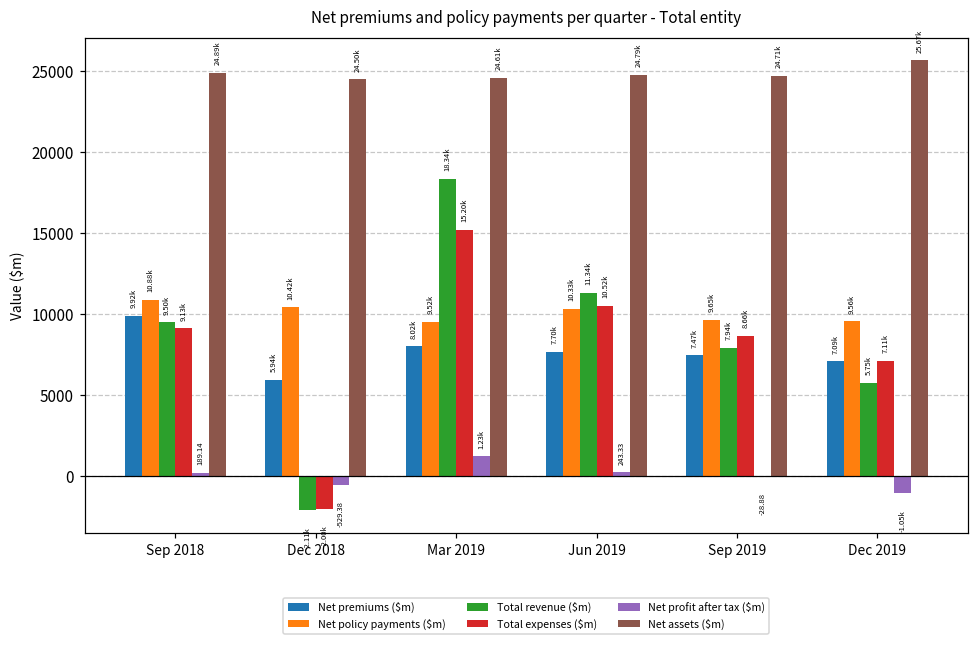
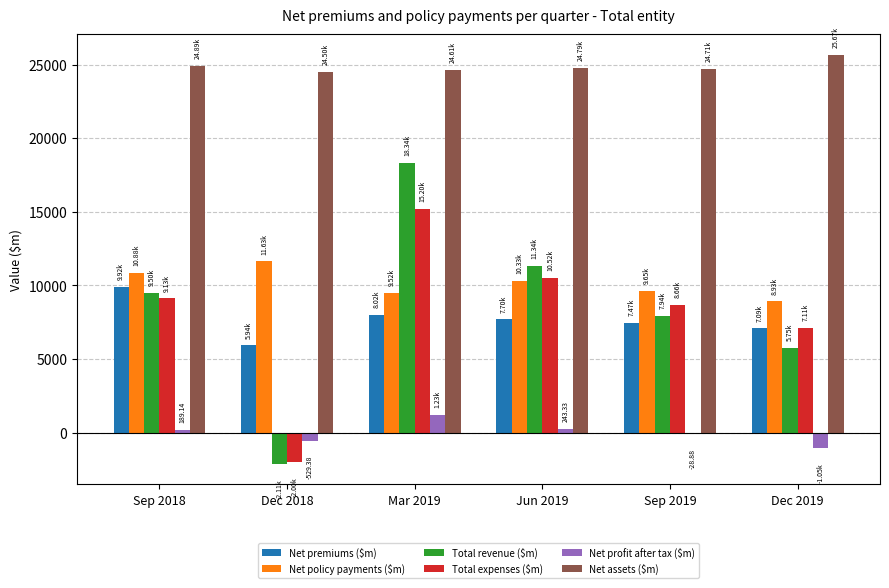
  {
    "Net premiums ($m)": {
      "Sep 2018": "9.92k",
      "Dec 2018": "5.94k",
      "Mar 2019": "8.02k",
      "Jun 2019": "7.70k",
      "Sep 2019": "7.47k",
      "Dec 2019": "7.09k"
    },
    "Net policy payments ($m)": {
      "Sep 2018": "10.88k",
-     "Dec 2018": "10.42k",
+     "Dec 2018": "11.63k",
      "Mar 2019": "9.52k",
      "Jun 2019": "10.33k",
      "Sep 2019": "9.65k",
-     "Dec 2019": "9.56k"
+     "Dec 2019": "8.93k"
    },
    "Total revenue ($m)": {
      "Sep 2018": "9.50k",
      "Dec 2018": "-2.11k",
      "Mar 2019": "18.34k",
      "Jun 2019": "11.34k",
      "Sep 2019": "7.94k",
      "Dec 2019": "5.75k"
    },
    "Total expenses ($m)": {
      "Sep 2018": "9.13k",
      "Dec 2018": "-2.00k",
      "Mar 2019": "15.20k",
      "Jun 2019": "10.52k",
      "Sep 2019": "8.66k",
      "Dec 2019": "7.11k"
    },
    "Net profit after tax ($m)": {
      "Sep 2018": "189.14",
      "Dec 2018": "-529.38",
      "Mar 2019": "1.23k",
      "Jun 2019": "243.33",
      "Sep 2019": "-28.88",
      "Dec 2019": "-1.05k"
    },
    "Net assets ($m)": {
      "Sep 2018": "24.89k",
      "Dec 2018": "24.50k",
      "Mar 2019": "24.61k",
      "Jun 2019": "24.79k",
      "Sep 2019": "24.71k",
      "Dec 2019": "25.67k"
    }
  }
